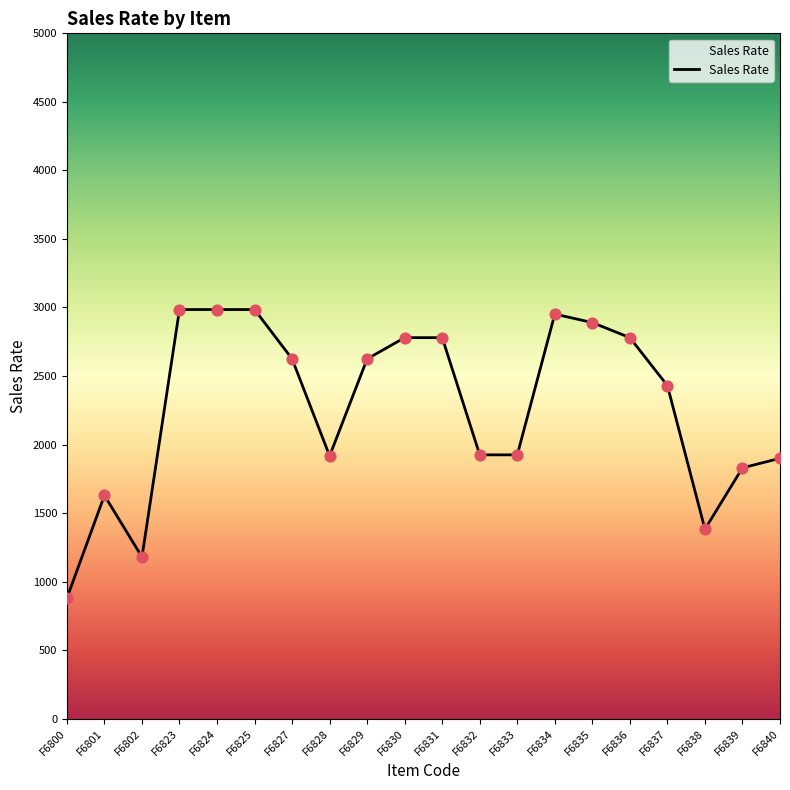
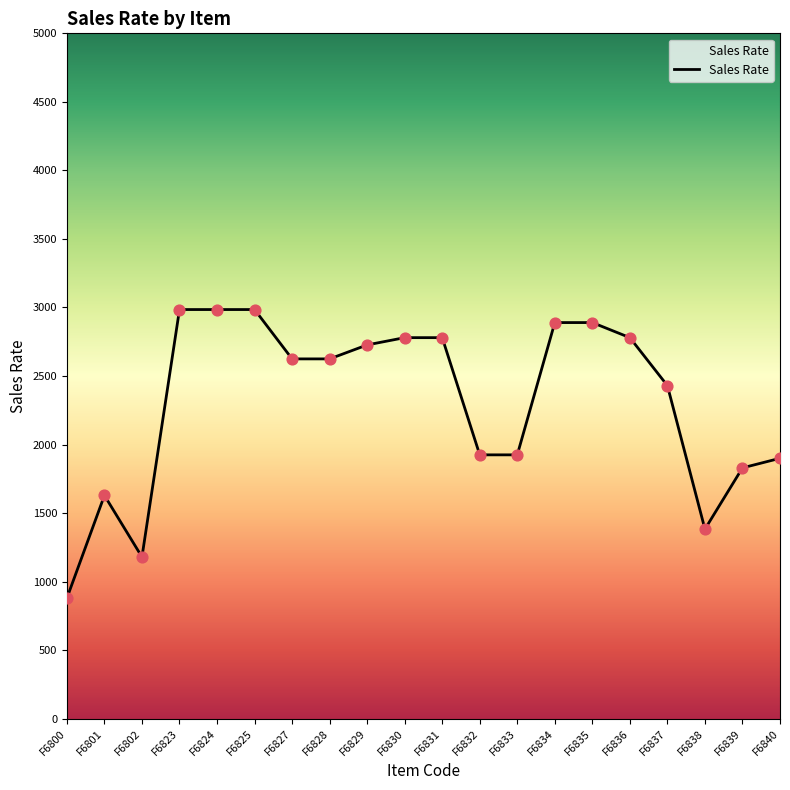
  {
    "F6800": 880,
    "F6801": 1630,
    "F6802": 1180,
    "F6823": 2990,
    "F6824": 2990,
    "F6825": 2990,
    "F6827": 2630,
-   "F6828": 1920,
-   "F6829": 2630,
+   "F6828": 2630,
+   "F6829": 2730,
    "F6830": 2780,
    "F6831": 2780,
    "F6832": 1930,
    "F6833": 1930,
-   "F6834": 2950,
+   "F6834": 2890,
    "F6835": 2890,
    "F6836": 2780,
    "F6837": 2430,
    "F6838": 1380,
    "F6839": 1830,
    "F6840": 1900
  }
